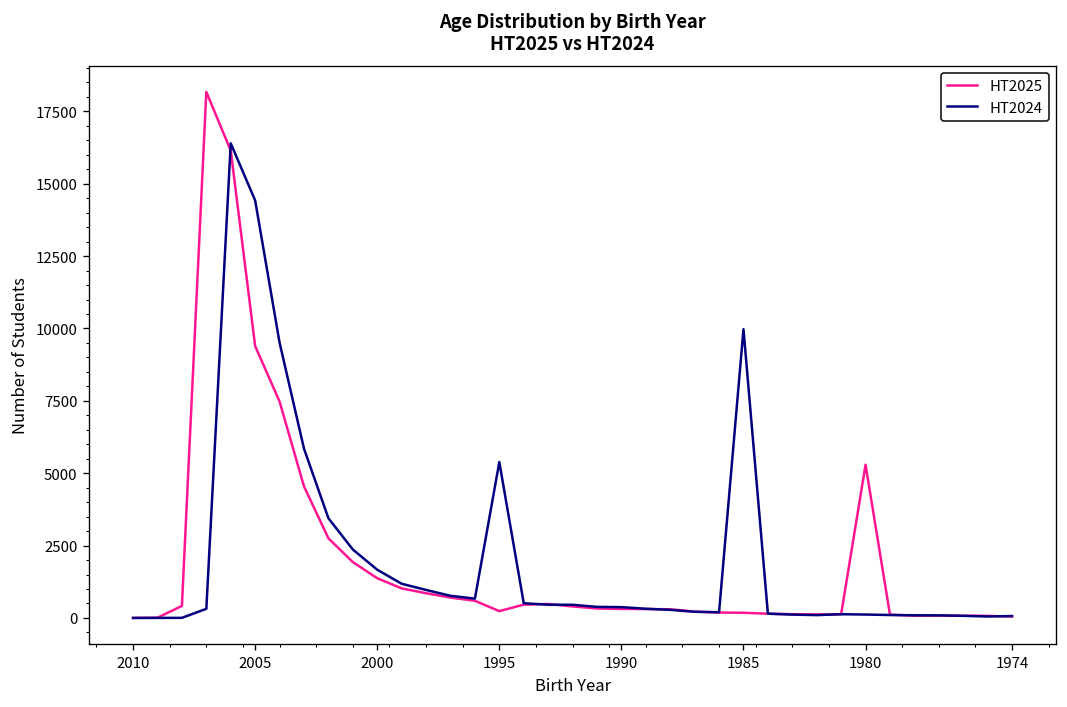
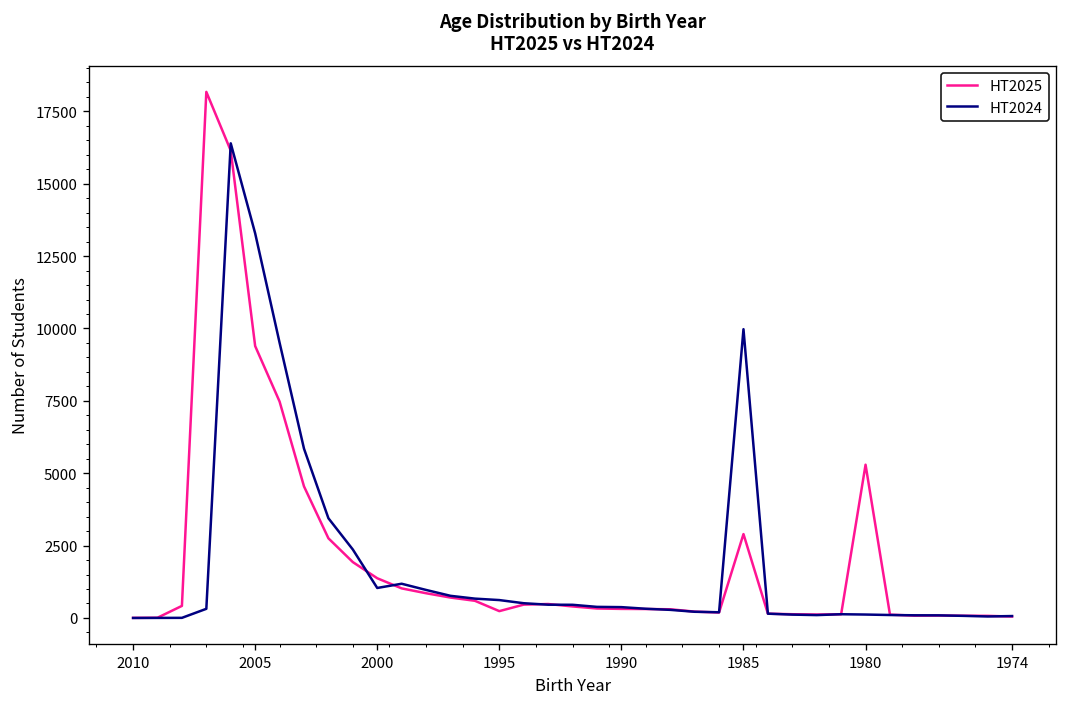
  {
    "HT2025": {
      "2005": 9400,
      "2000": 1400,
      "1995": 200,
-     "1985": 200,
+     "1985": 2900,
      "1980": 5300
    },
    "HT2024": {
-     "2005": 14400,
-     "2000": 1700,
-     "1995": 5400,
+     "2005": 13300,
+     "2000": 1000,
+     "1995": 600,
      "1985": 10000,
      "1980": 100
    }
  }
